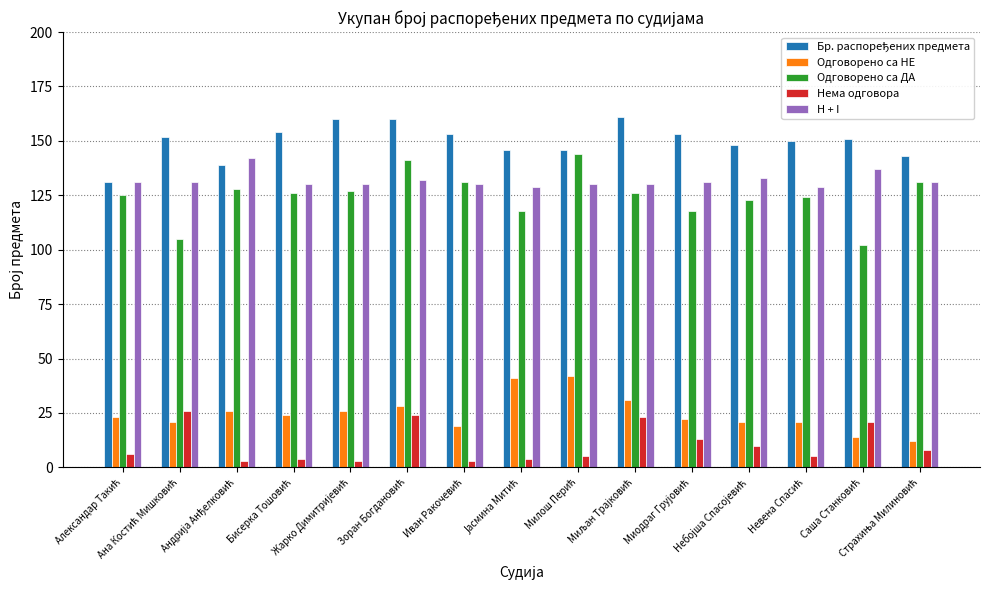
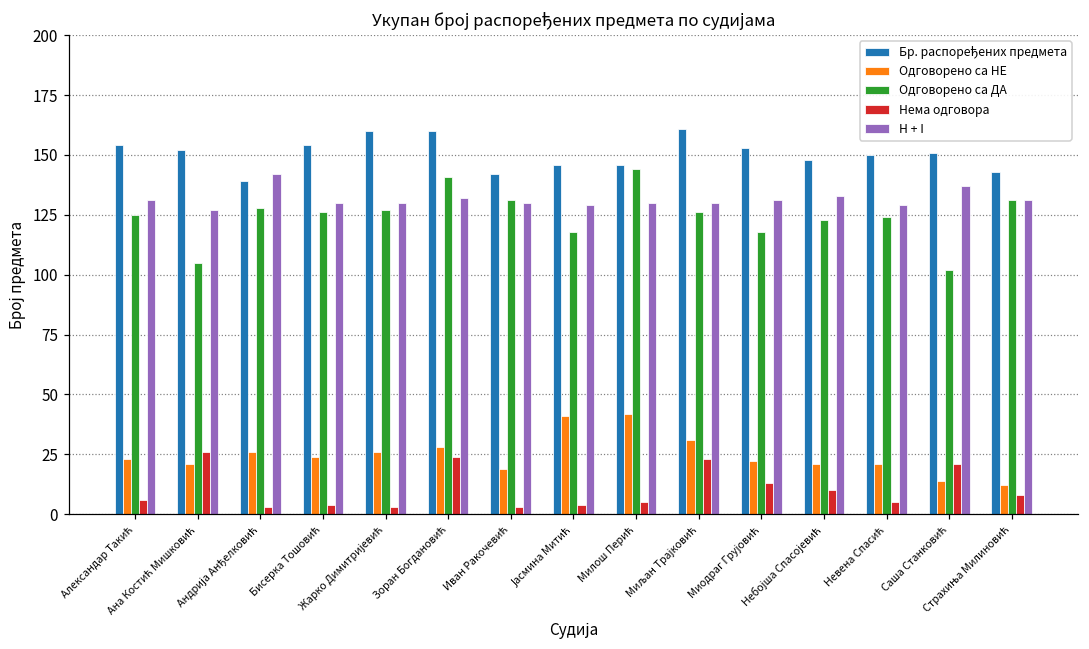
  {
    "Бр. распоређених предмета": {
-     "Александар Такић": 131,
+     "Александар Такић": 154,
      "Ана Костић Мишковић": 152,
      "Андрија Анђелковић": 139,
      "Бисерка Тошовић": 154,
      "Жарко Димитријевић": 160,
      "Зоран Богдановић": 160,
-     "Иван Ракочевић": 153,
+     "Иван Ракочевић": 142,
      "Јасмина Митић": 146,
      "Милош Перић": 146,
      "Миљан Трајковић": 161,
      "Миодраг Грујовић": 153,
      "Небојша Спасојевић": 148,
      "Невена Спасић": 150,
      "Саша Станковић": 151,
      "Страхиња Милиновић": 143
    },
    "Одговорено са НЕ": {
      "Александар Такић": 23,
      "Ана Костић Мишковић": 21,
      "Андрија Анђелковић": 26,
      "Бисерка Тошовић": 24,
      "Жарко Димитријевић": 26,
      "Зоран Богдановић": 28,
      "Иван Ракочевић": 19,
      "Јасмина Митић": 41,
      "Милош Перић": 42,
      "Миљан Трајковић": 31,
      "Миодраг Грујовић": 22,
      "Небојша Спасојевић": 21,
      "Невена Спасић": 21,
      "Саша Станковић": 14,
      "Страхиња Милиновић": 12
    },
    "Одговорено са ДА": {
      "Александар Такић": 125,
      "Ана Костић Мишковић": 105,
      "Андрија Анђелковић": 128,
      "Бисерка Тошовић": 126,
      "Жарко Димитријевић": 127,
      "Зоран Богдановић": 141,
      "Иван Ракочевић": 131,
      "Јасмина Митић": 118,
      "Милош Перић": 144,
      "Миљан Трајковић": 126,
      "Миодраг Грујовић": 118,
      "Небојша Спасојевић": 123,
      "Невена Спасић": 124,
      "Саша Станковић": 102,
      "Страхиња Милиновић": 131
    },
    "Нема одговора": {
      "Александар Такић": 6,
      "Ана Костић Мишковић": 26,
      "Андрија Анђелковић": 3,
      "Бисерка Тошовић": 4,
      "Жарко Димитријевић": 3,
      "Зоран Богдановић": 24,
      "Иван Ракочевић": 3,
      "Јасмина Митић": 4,
      "Милош Перић": 5,
      "Миљан Трајковић": 23,
      "Миодраг Грујовић": 13,
      "Небојша Спасојевић": 10,
      "Невена Спасић": 5,
      "Саша Станковић": 21,
      "Страхиња Милиновић": 8
    },
    "H + I": {
      "Александар Такић": 131,
-     "Ана Костић Мишковић": 131,
+     "Ана Костић Мишковић": 127,
      "Андрија Анђелковић": 142,
      "Бисерка Тошовић": 130,
      "Жарко Димитријевић": 130,
      "Зоран Богдановић": 132,
      "Иван Ракочевић": 130,
      "Јасмина Митић": 129,
      "Милош Перић": 130,
      "Миљан Трајковић": 130,
      "Миодраг Грујовић": 131,
      "Небојша Спасојевић": 133,
      "Невена Спасић": 129,
      "Саша Станковић": 137,
      "Страхиња Милиновић": 131
    }
  }
